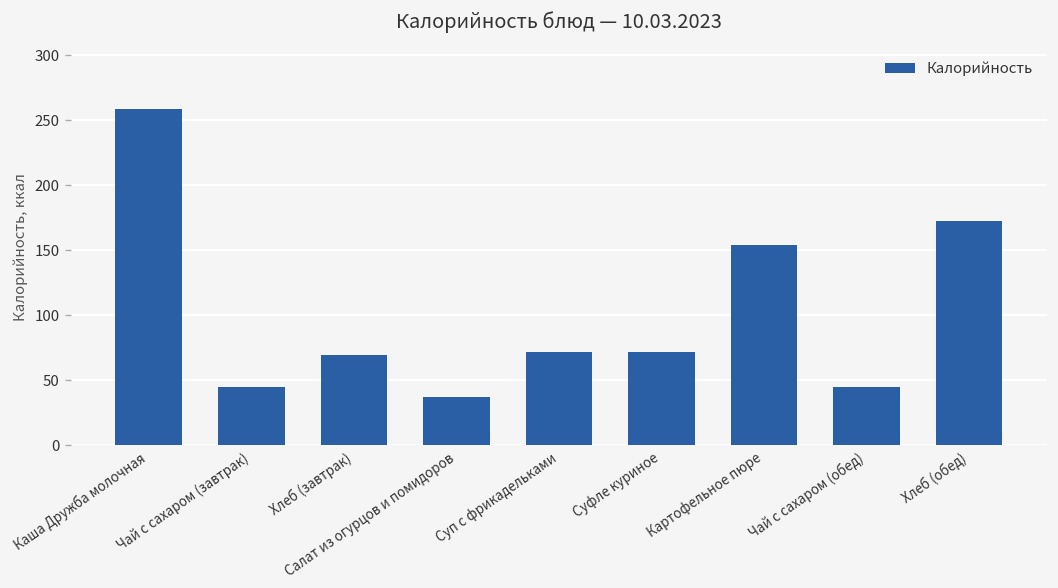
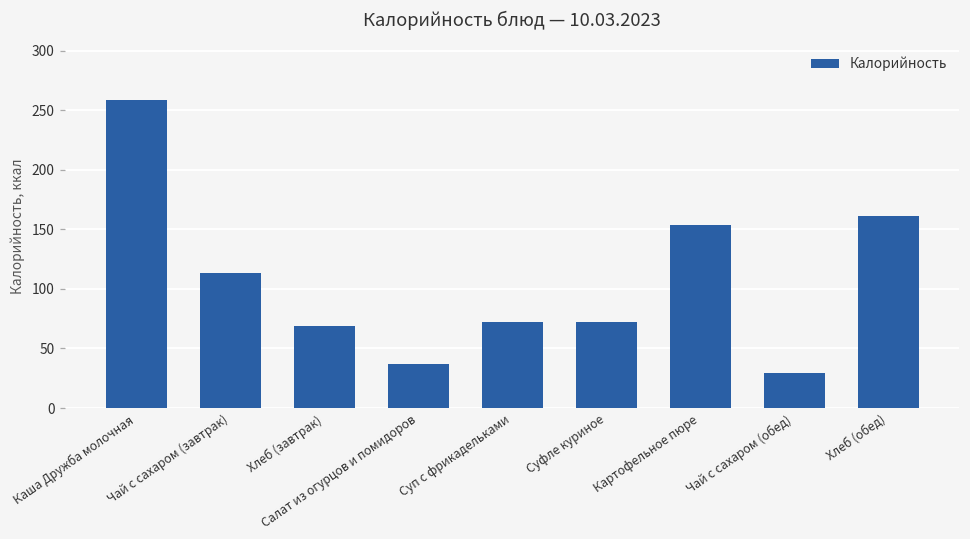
  {
    "Каша Дружба молочная": 259,
-   "Чай с сахаром (завтрак)": 44,
+   "Чай с сахаром (завтрак)": 113,
    "Хлеб (завтрак)": 69,
    "Салат из огурцов и помидоров": 37,
    "Суп с фрикадельками": 72,
    "Суфле куриное": 72,
    "Картофельное пюре": 154,
-   "Чай с сахаром (обед)": 44,
-   "Хлеб (обед)": 173
+   "Чай с сахаром (обед)": 29,
+   "Хлеб (обед)": 161
  }
